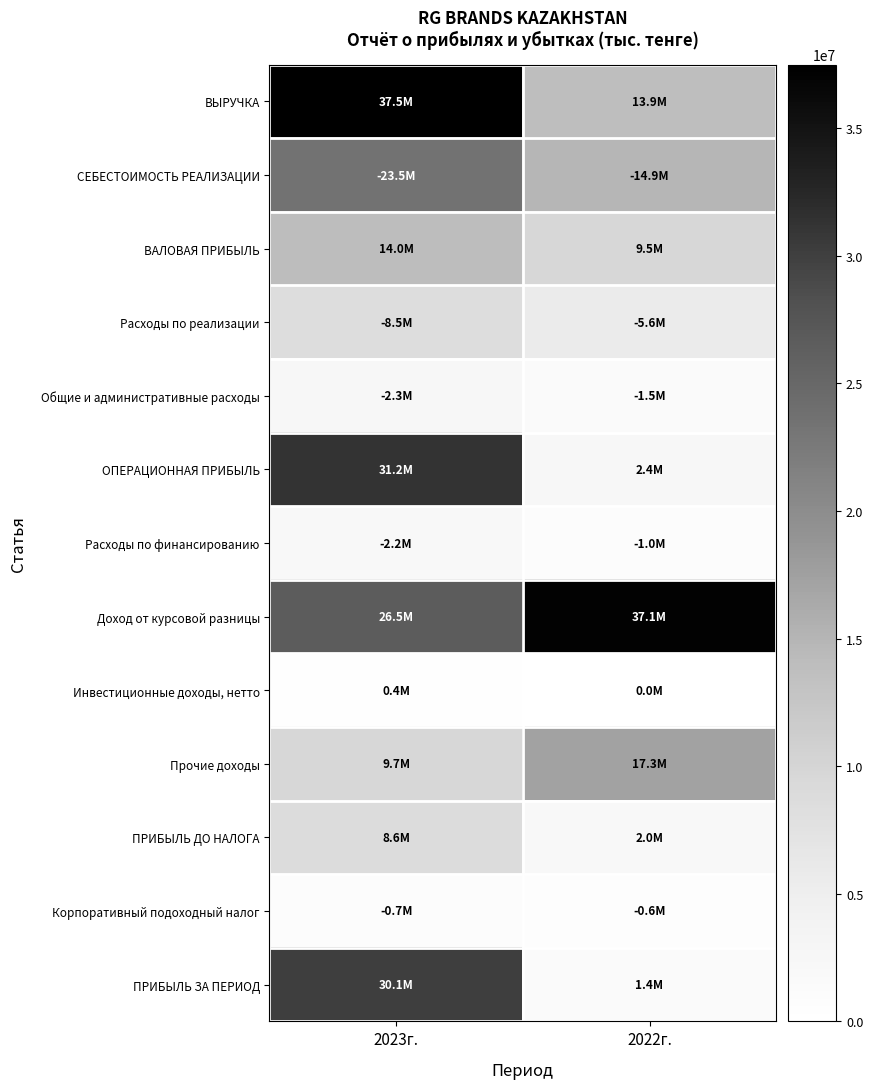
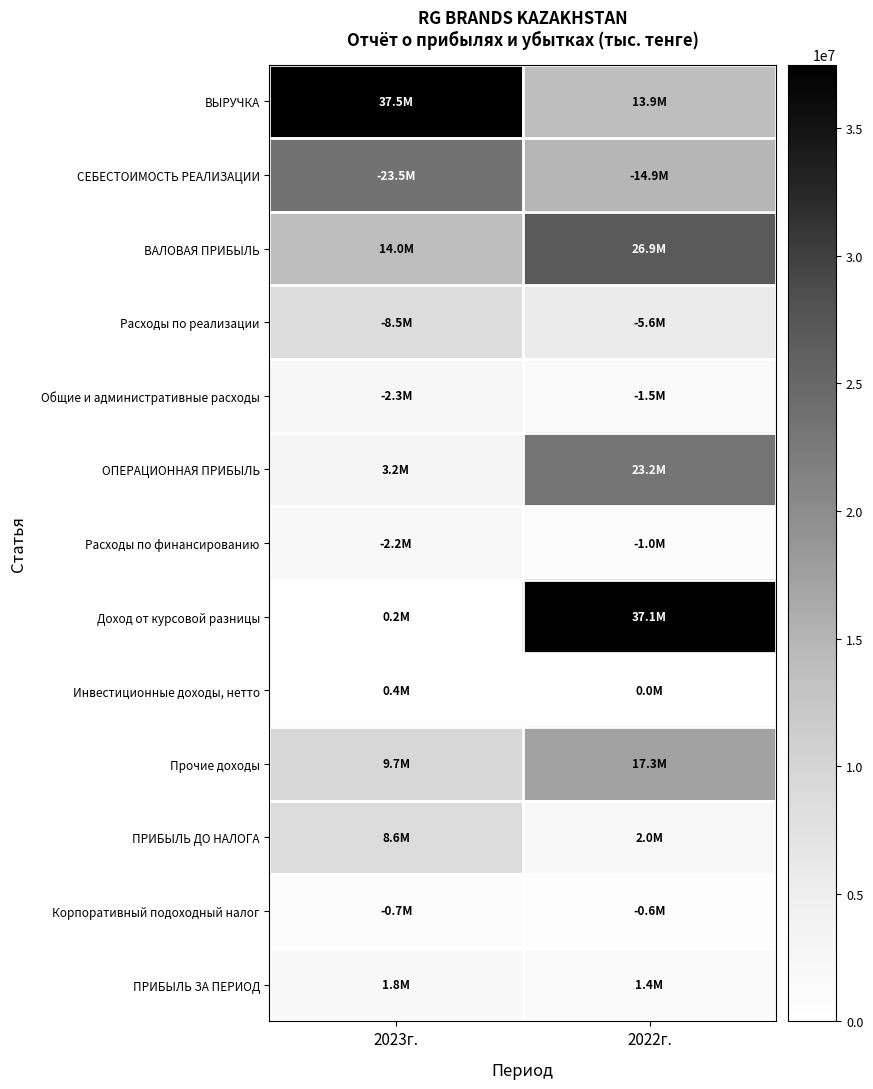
  {
    "ВЫРУЧКА": {
      "2023г.": "37.5M",
      "2022г.": "13.9M"
    },
    "СЕБЕСТОИМОСТЬ РЕАЛИЗАЦИИ": {
      "2023г.": "-23.5M",
      "2022г.": "-14.9M"
    },
    "ВАЛОВАЯ ПРИБЫЛЬ": {
      "2023г.": "14.0M",
-     "2022г.": "9.5M"
+     "2022г.": "26.9M"
    },
    "Расходы по реализации": {
      "2023г.": "-8.5M",
      "2022г.": "-5.6M"
    },
    "Общие и административные расходы": {
      "2023г.": "-2.3M",
      "2022г.": "-1.5M"
    },
    "ОПЕРАЦИОННАЯ ПРИБЫЛЬ": {
-     "2023г.": "31.2M",
-     "2022г.": "2.4M"
+     "2023г.": "3.2M",
+     "2022г.": "23.2M"
    },
    "Расходы по финансированию": {
      "2023г.": "-2.2M",
      "2022г.": "-1.0M"
    },
    "Доход от курсовой разницы": {
-     "2023г.": "26.5M",
+     "2023г.": "0.2M",
      "2022г.": "37.1M"
    },
    "Инвестиционные доходы, нетто": {
      "2023г.": "0.4M",
      "2022г.": "0.0M"
    },
    "Прочие доходы": {
      "2023г.": "9.7M",
      "2022г.": "17.3M"
    },
    "ПРИБЫЛЬ ДО НАЛОГА": {
      "2023г.": "8.6M",
      "2022г.": "2.0M"
    },
    "Корпоративный подоходный налог": {
      "2023г.": "-0.7M",
      "2022г.": "-0.6M"
    },
    "ПРИБЫЛЬ ЗА ПЕРИОД": {
-     "2023г.": "30.1M",
+     "2023г.": "1.8M",
      "2022г.": "1.4M"
    }
  }
